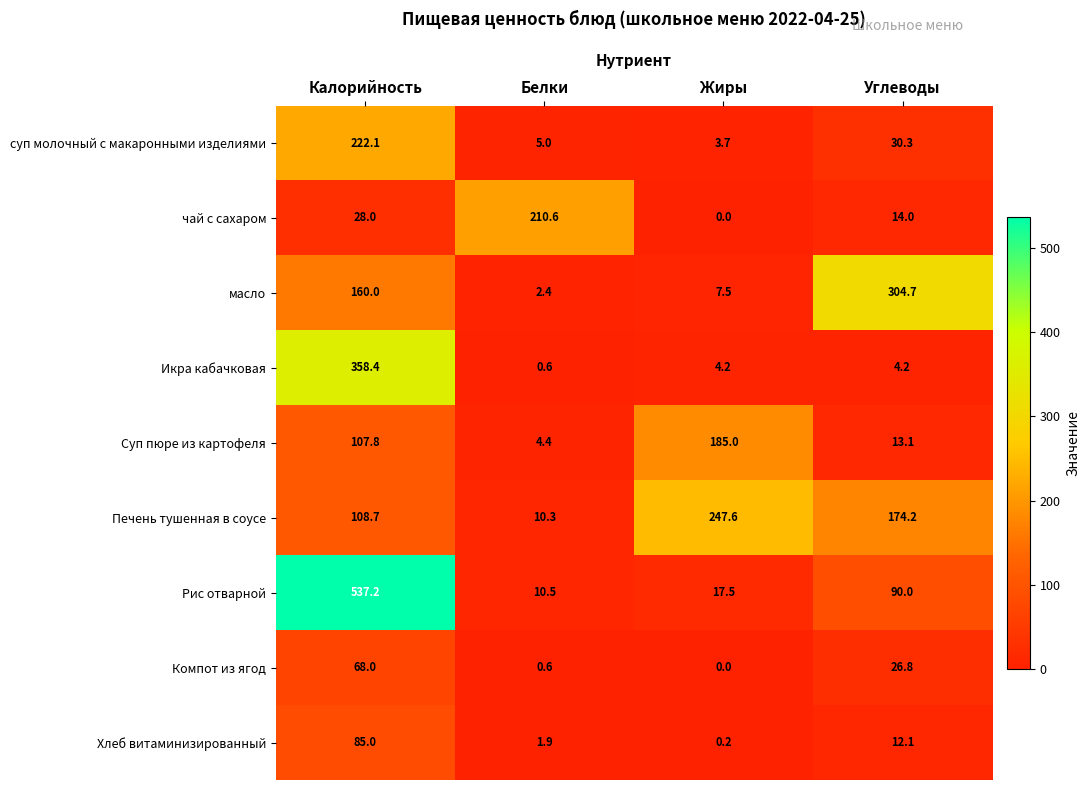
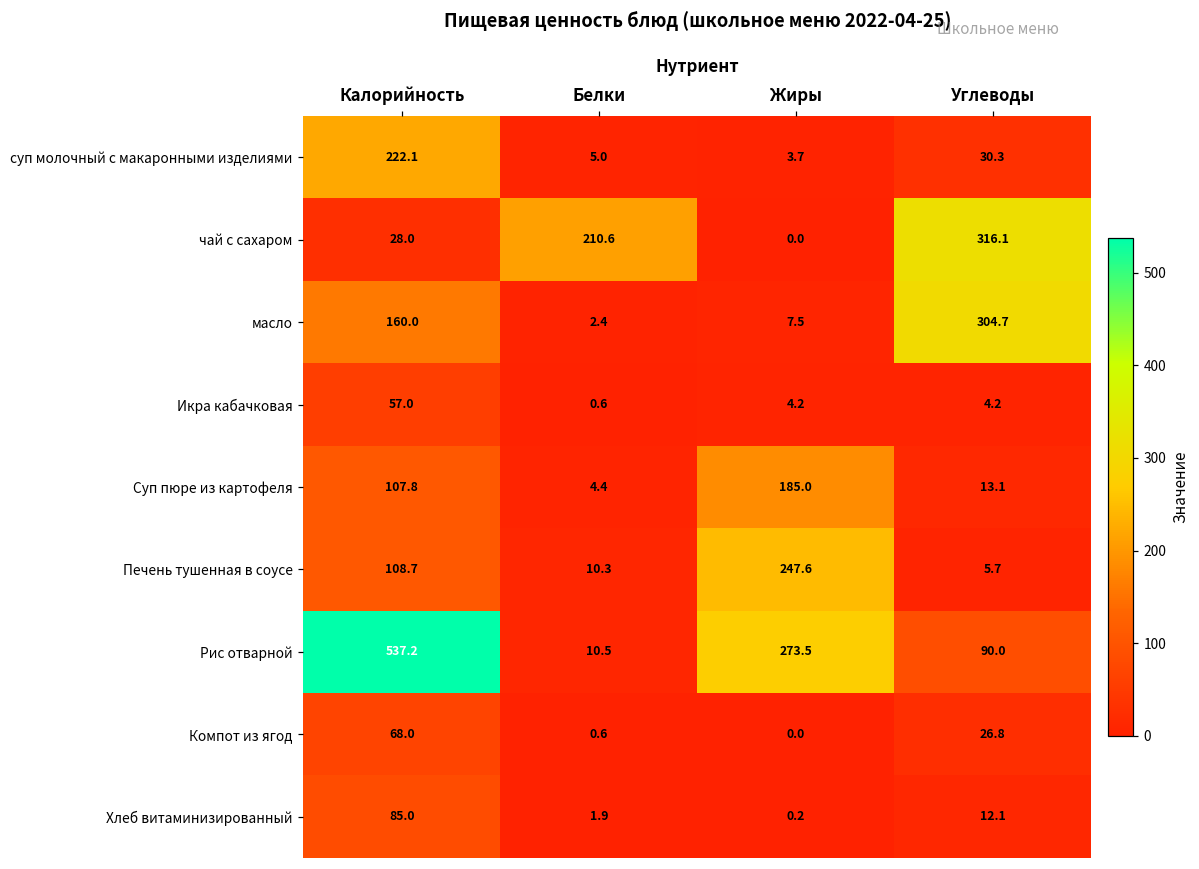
  {
    "суп молочный с макаронными изделиями": {
      "Калорийность": 222.1,
      "Белки": 5.0,
      "Жиры": 3.7,
      "Углеводы": 30.3
    },
    "чай с сахаром": {
      "Калорийность": 28.0,
      "Белки": 210.6,
      "Жиры": 0.0,
-     "Углеводы": 14.0
+     "Углеводы": 316.1
    },
    "масло": {
      "Калорийность": 160.0,
      "Белки": 2.4,
      "Жиры": 7.5,
      "Углеводы": 304.7
    },
    "Икра кабачковая": {
-     "Калорийность": 358.4,
+     "Калорийность": 57.0,
      "Белки": 0.6,
      "Жиры": 4.2,
      "Углеводы": 4.2
    },
    "Суп пюре из картофеля": {
      "Калорийность": 107.8,
      "Белки": 4.4,
      "Жиры": 185.0,
      "Углеводы": 13.1
    },
    "Печень тушенная в соусе": {
      "Калорийность": 108.7,
      "Белки": 10.3,
      "Жиры": 247.6,
-     "Углеводы": 174.2
+     "Углеводы": 5.7
    },
    "Рис отварной": {
      "Калорийность": 537.2,
      "Белки": 10.5,
-     "Жиры": 17.5,
+     "Жиры": 273.5,
      "Углеводы": 90.0
    },
    "Компот из ягод": {
      "Калорийность": 68.0,
      "Белки": 0.6,
      "Жиры": 0.0,
      "Углеводы": 26.8
    },
    "Хлеб витаминизированный": {
      "Калорийность": 85.0,
      "Белки": 1.9,
      "Жиры": 0.2,
      "Углеводы": 12.1
    }
  }
